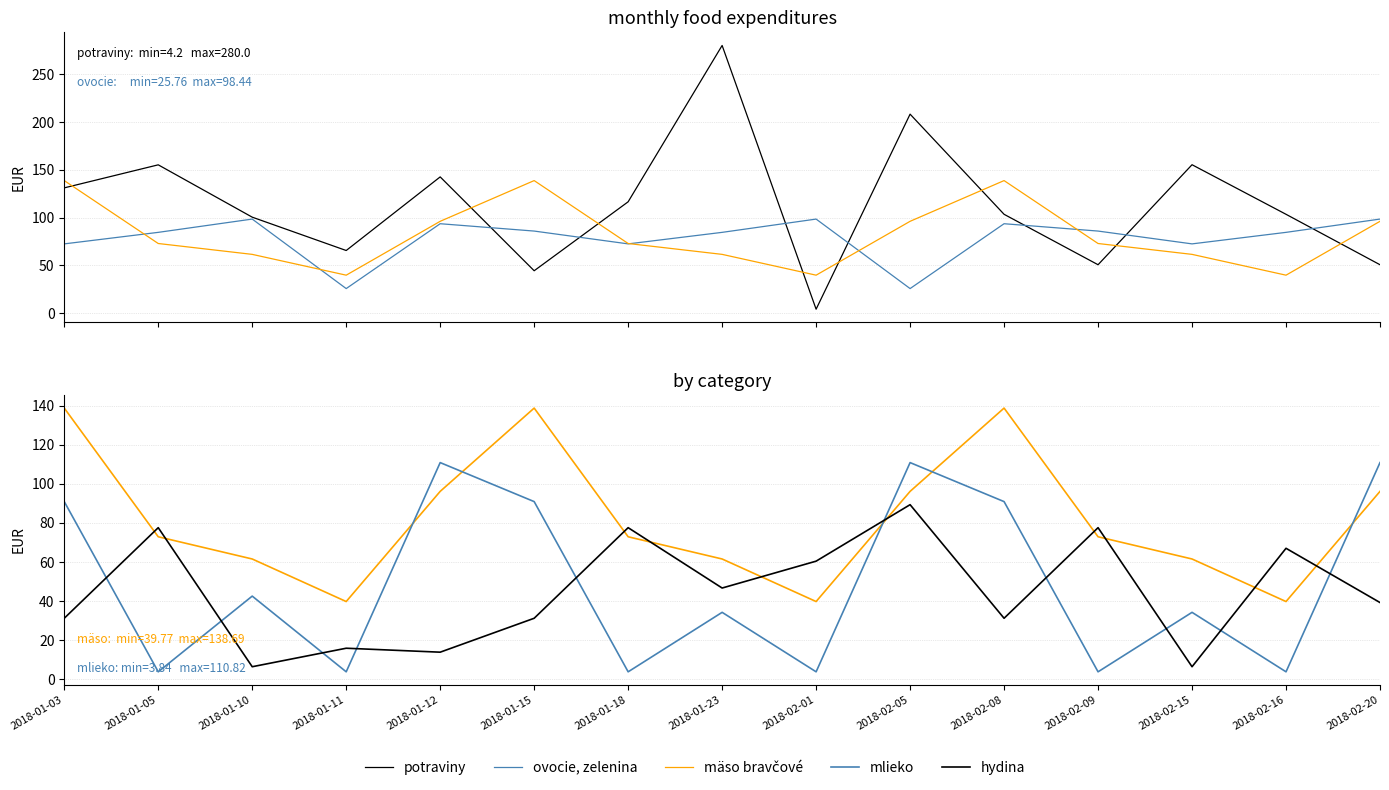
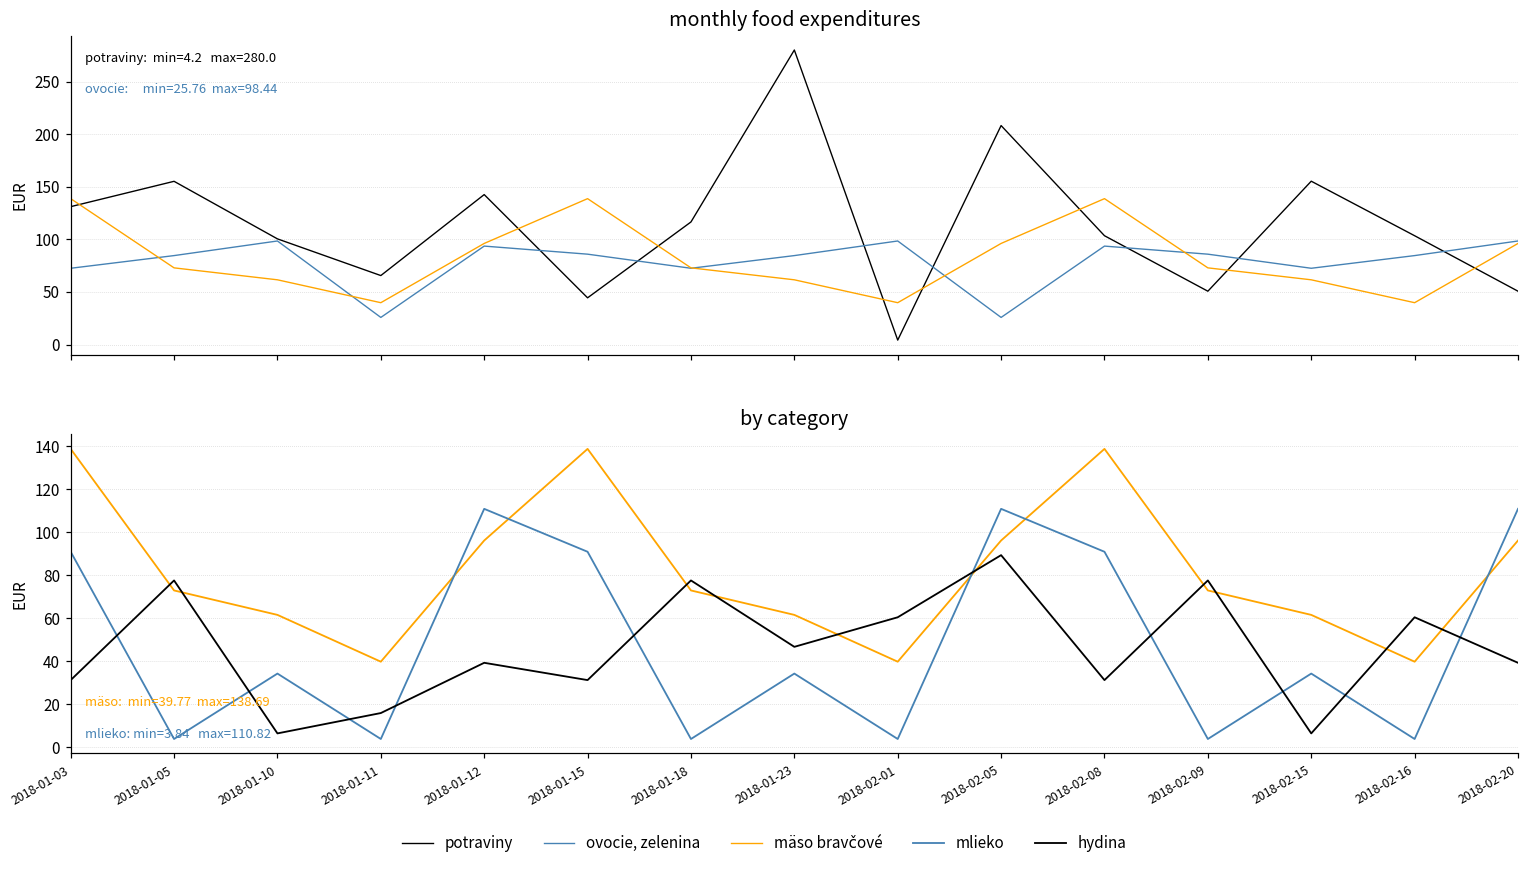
  {
    "by category": {
      "mäso bravčové": {
        "2018-01-03": 139,
        "2018-01-05": 73,
        "2018-01-10": 62,
        "2018-01-11": 40,
        "2018-01-12": 96,
        "2018-01-15": 139,
        "2018-01-18": 73,
        "2018-01-23": 62,
        "2018-02-01": 40,
        "2018-02-05": 96,
        "2018-02-08": 139,
        "2018-02-09": 73,
        "2018-02-15": 62,
        "2018-02-16": 40,
        "2018-02-20": 96
      },
      "mlieko": {
        "2018-01-03": 91,
-       "2018-01-10": 43,
+       "2018-01-10": 34,
        "2018-01-11": 4,
        "2018-01-12": 111,
        "2018-01-15": 91,
        "2018-01-18": 4,
        "2018-01-23": 34,
        "2018-02-01": 4,
        "2018-02-05": 111,
        "2018-02-08": 91,
        "2018-02-09": 4,
        "2018-02-15": 34,
        "2018-02-16": 4,
        "2018-02-20": 111
      },
      "hydina": {
        "2018-01-05": 78,
        "2018-01-10": 6,
        "2018-01-11": 16,
-       "2018-01-12": 14,
+       "2018-01-12": 39,
        "2018-01-15": 31,
        "2018-01-18": 78,
        "2018-01-23": 47,
        "2018-02-01": 60,
        "2018-02-05": 89,
        "2018-02-08": 31,
        "2018-02-09": 78,
        "2018-02-15": 6,
-       "2018-02-16": 67,
+       "2018-02-16": 60,
        "2018-02-20": 39
      }
    }
  }
